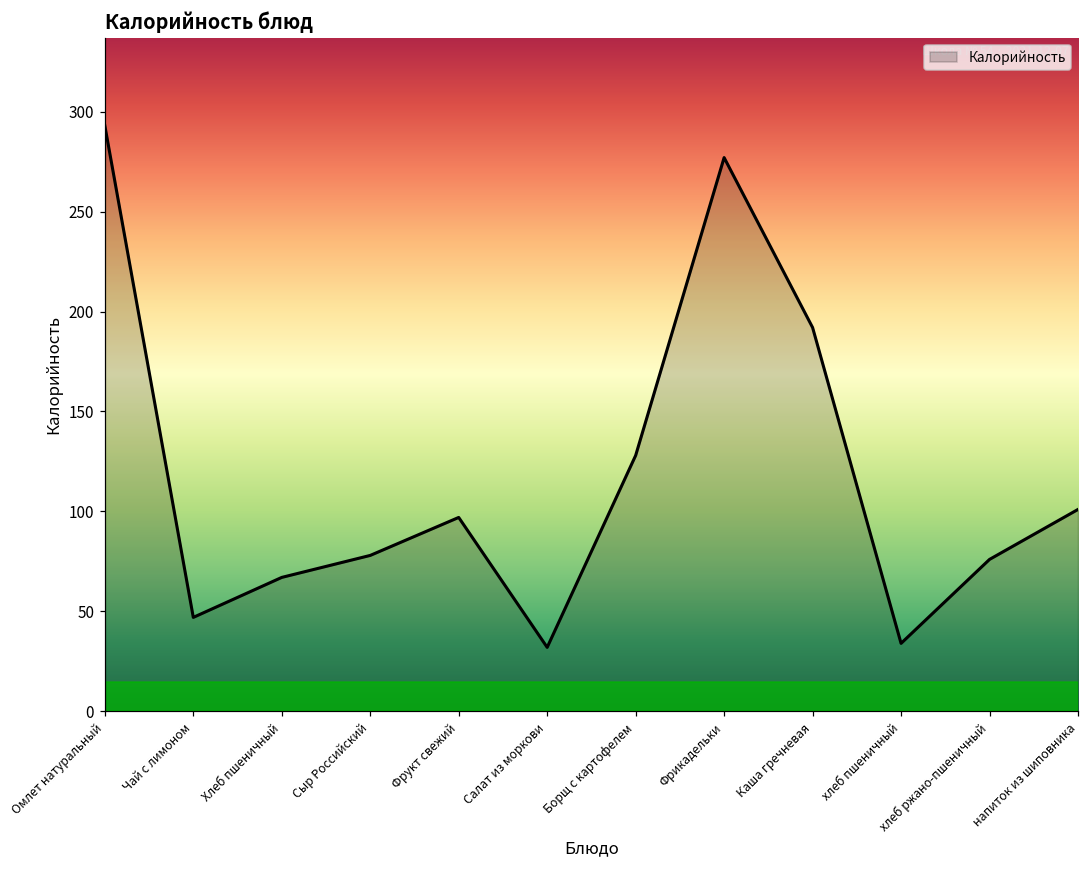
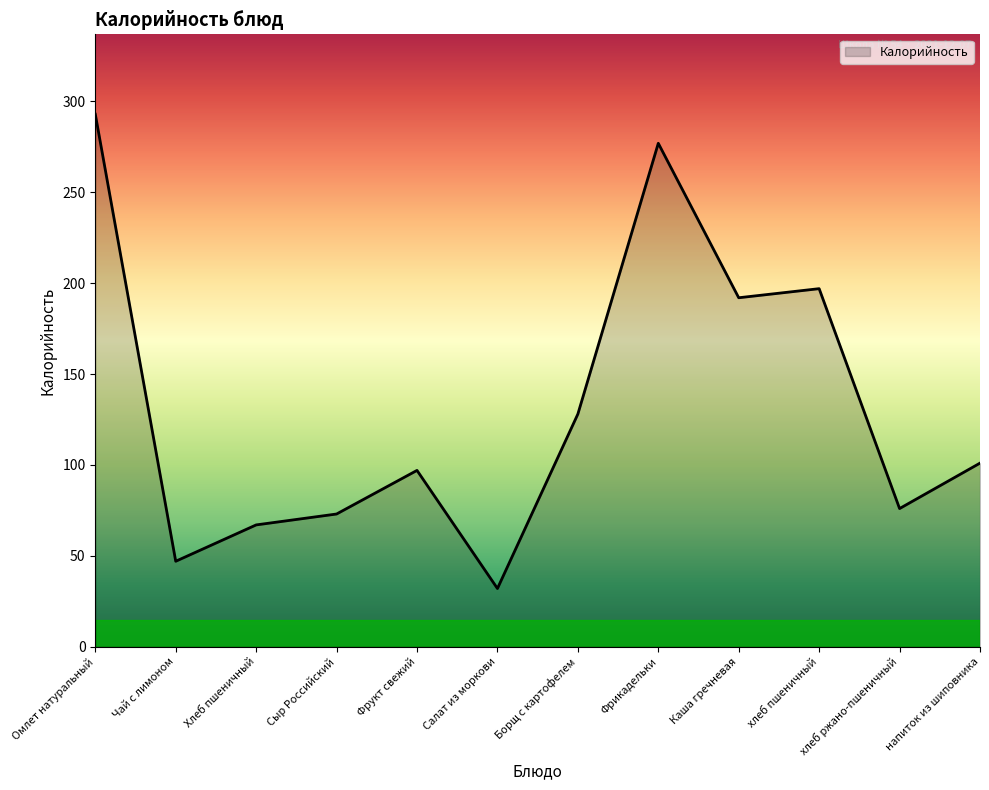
  {
    "Омлет натуральный": 293,
    "Чай с лимоном": 47,
    "Хлеб пшеничный": 67,
-   "Сыр Российский": 78,
+   "Сыр Российский": 73,
    "Фрукт свежий": 97,
    "Салат из моркови": 32,
    "Борщ с картофелем": 128,
    "Фрикадельки": 277,
    "Каша гречневая": 192,
-   "хлеб пшеничный": 34,
+   "хлеб пшеничный": 197,
    "хлеб ржано-пшеничный": 76,
    "напиток из шиповника": 101
  }
